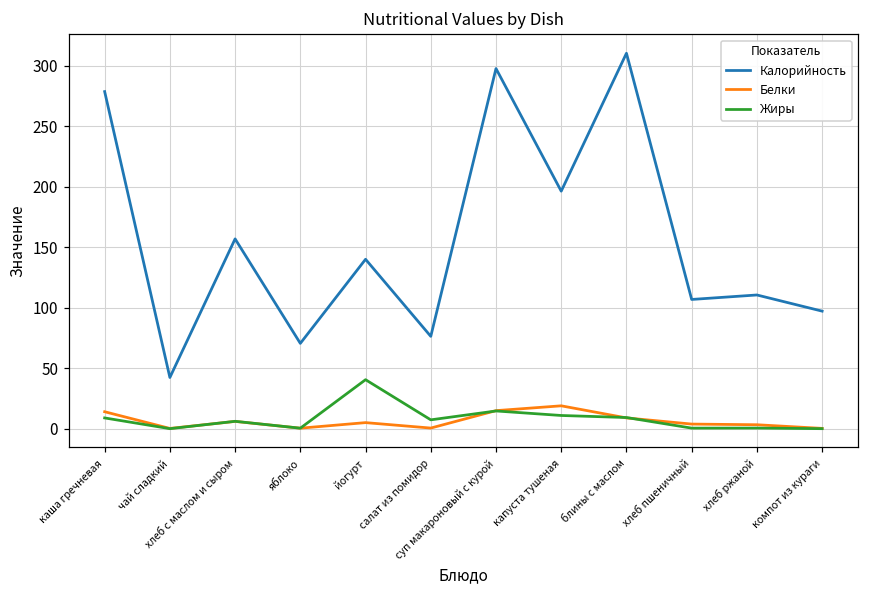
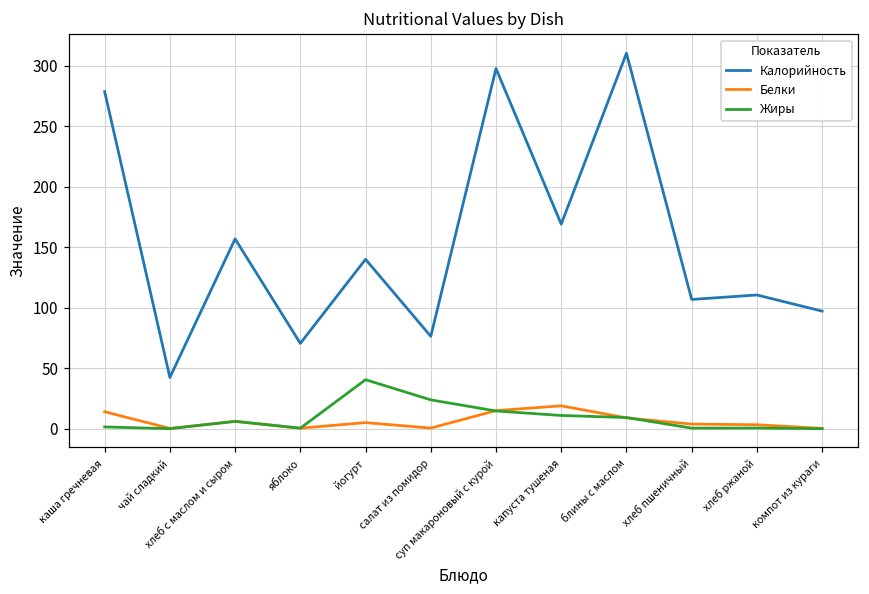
  {
    "Калорийность": {
      "каша гречневая": 279,
      "чай сладкий": 42,
      "хлеб с маслом и сыром": 157,
      "яблоко": 71,
      "йогурт": 140,
      "салат из помидор": 76,
      "суп макароновый с курой": 298,
-     "капуста тушеная": 196,
+     "капуста тушеная": 169,
      "блины с маслом": 310,
      "хлеб пшеничный": 107,
      "хлеб ржаной": 111,
      "компот из кураги": 97
    },
    "Белки": {
      "каша гречневая": 14,
      "йогурт": 5,
      "салат из помидор": 1,
      "капуста тушеная": 19,
      "хлеб пшеничный": 4,
      "хлеб ржаной": 3
    },
    "Жиры": {
-     "каша гречневая": 9,
+     "каша гречневая": 1,
      "йогурт": 40,
-     "салат из помидор": 7,
+     "салат из помидор": 24,
      "капуста тушеная": 11,
      "хлеб пшеничный": 0,
      "хлеб ржаной": 1
    }
  }
